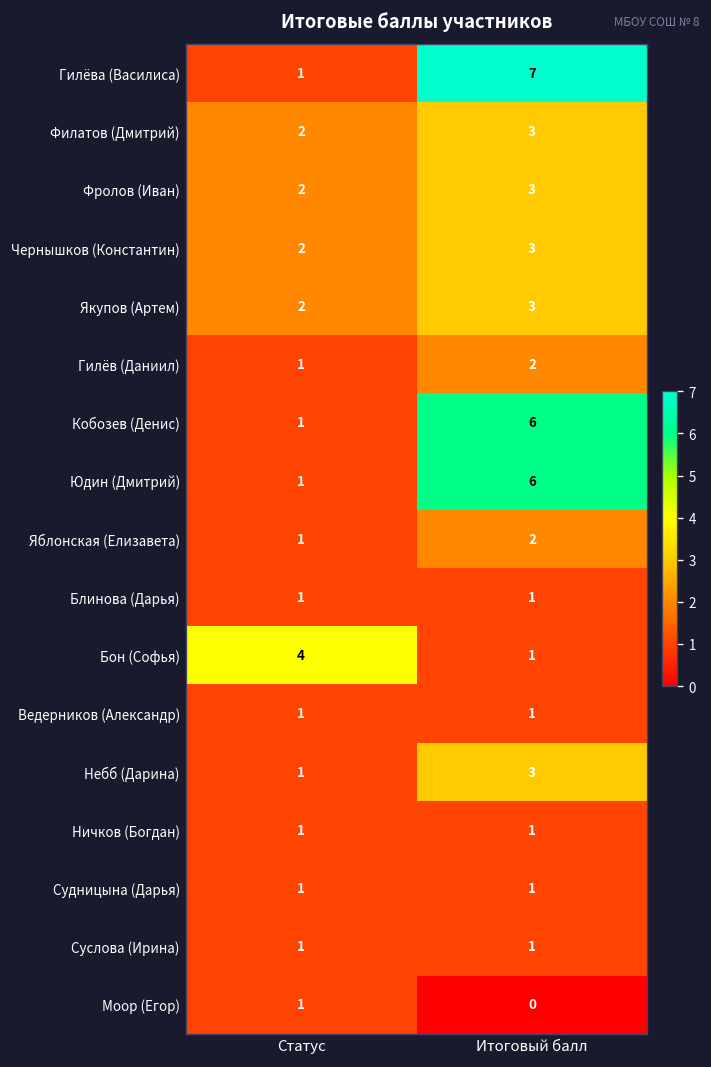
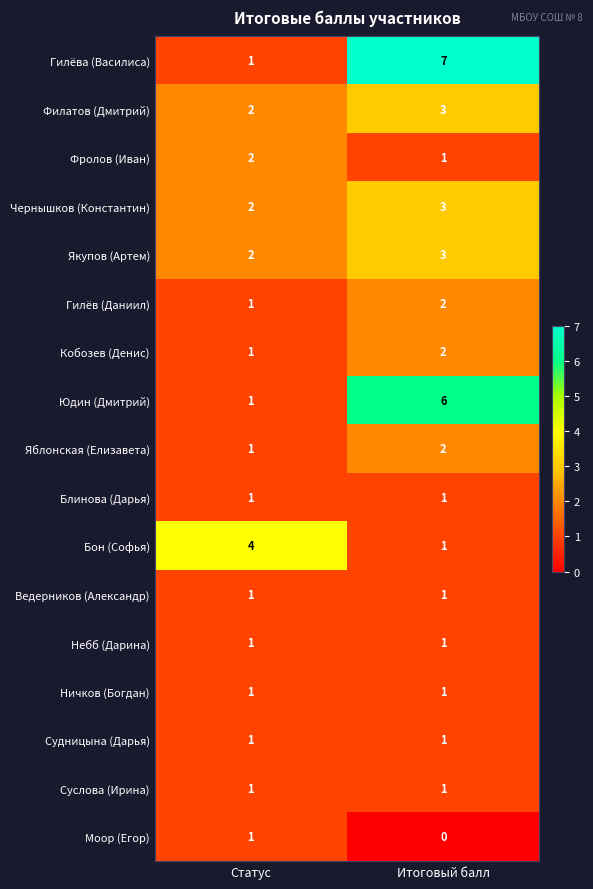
  {
    "Гилёва (Василиса)": {
      "Статус": 1,
      "Итоговый балл": 7
    },
    "Филатов (Дмитрий)": {
      "Статус": 2,
      "Итоговый балл": 3
    },
    "Фролов (Иван)": {
      "Статус": 2,
-     "Итоговый балл": 3
+     "Итоговый балл": 1
    },
    "Чернышков (Константин)": {
      "Статус": 2,
      "Итоговый балл": 3
    },
    "Якупов (Артем)": {
      "Статус": 2,
      "Итоговый балл": 3
    },
    "Гилёв (Даниил)": {
      "Статус": 1,
      "Итоговый балл": 2
    },
    "Кобозев (Денис)": {
      "Статус": 1,
-     "Итоговый балл": 6
+     "Итоговый балл": 2
    },
    "Юдин (Дмитрий)": {
      "Статус": 1,
      "Итоговый балл": 6
    },
    "Яблонская (Елизавета)": {
      "Статус": 1,
      "Итоговый балл": 2
    },
    "Блинова (Дарья)": {
      "Статус": 1,
      "Итоговый балл": 1
    },
    "Бон (Софья)": {
      "Статус": 4,
      "Итоговый балл": 1
    },
    "Ведерников (Александр)": {
      "Статус": 1,
      "Итоговый балл": 1
    },
    "Небб (Дарина)": {
      "Статус": 1,
-     "Итоговый балл": 3
+     "Итоговый балл": 1
    },
    "Ничков (Богдан)": {
      "Статус": 1,
      "Итоговый балл": 1
    },
    "Судницына (Дарья)": {
      "Статус": 1,
      "Итоговый балл": 1
    },
    "Суслова (Ирина)": {
      "Статус": 1,
      "Итоговый балл": 1
    },
    "Моор (Егор)": {
      "Статус": 1,
      "Итоговый балл": 0
    }
  }
